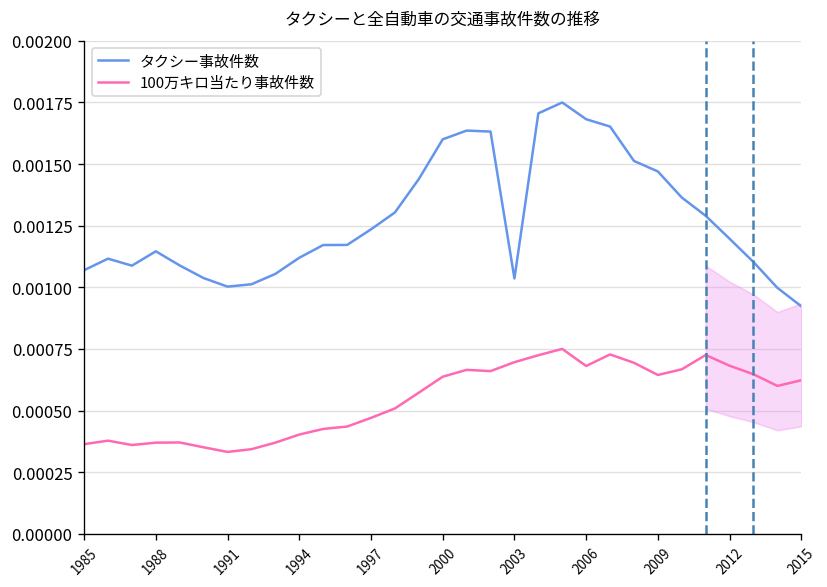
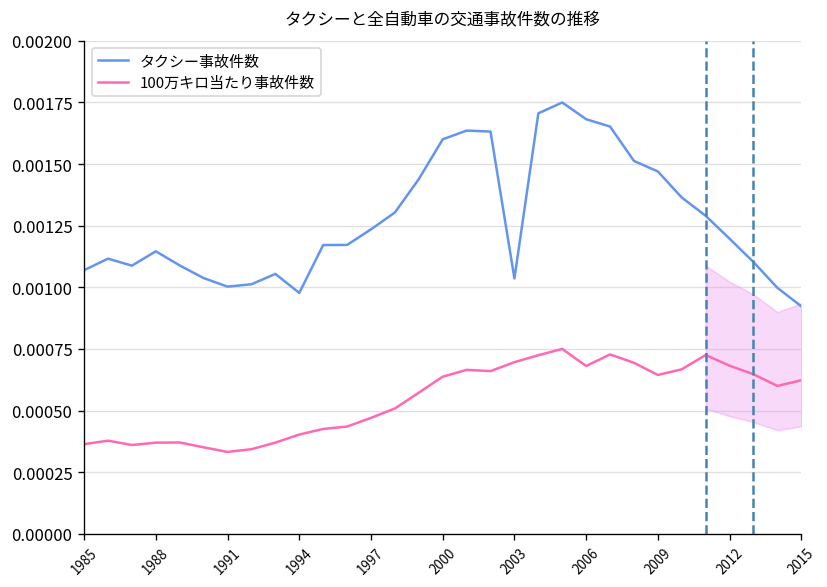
  {
    "タクシー事故件数": {
      "1985": 0.00107,
      "1988": 0.00115,
      "1991": 0.00100,
-     "1994": 0.00112,
+     "1994": 0.00098,
      "1997": 0.00124,
      "2000": 0.00160,
      "2003": 0.00104,
      "2006": 0.00168,
      "2009": 0.00147,
      "2012": 0.00120
    },
    "100万キロ当たり事故件数": {
      "1985": 0.00036,
      "1988": 0.00037,
      "1991": 0.00033,
      "1994": 0.00040,
      "1997": 0.00047,
      "2000": 0.00064,
      "2003": 0.00070,
      "2006": 0.00068,
      "2009": 0.00064,
      "2012": 0.00068,
      "2015": 0.00062
    }
  }
